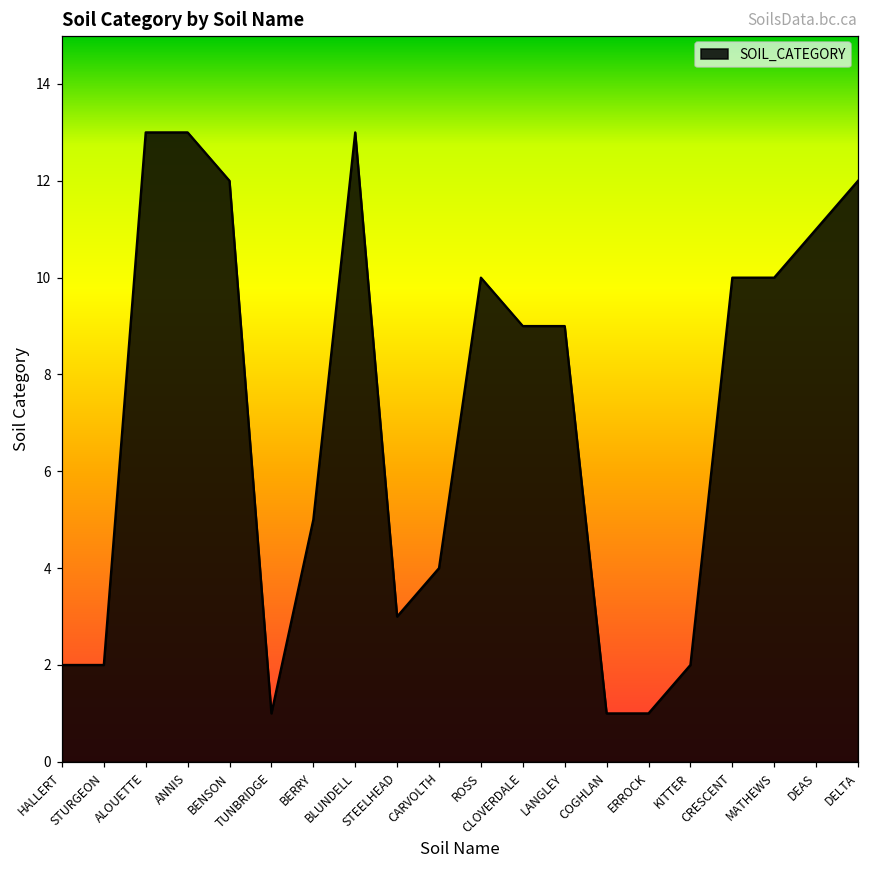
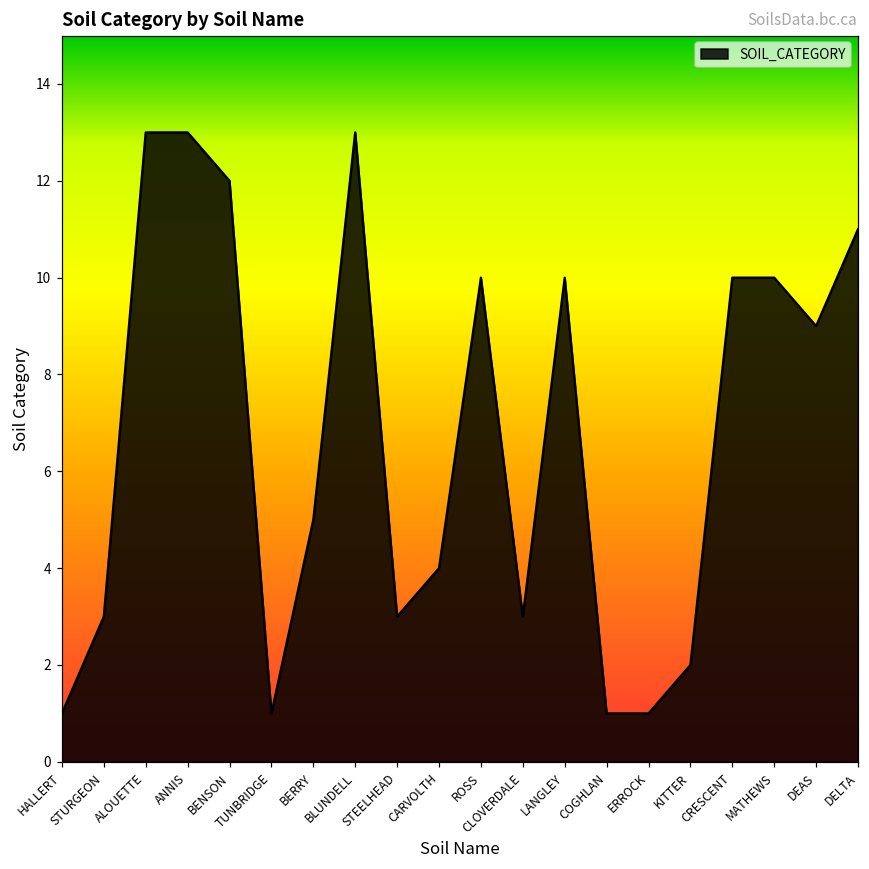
  {
-   "HALLERT": 2,
-   "STURGEON": 2,
+   "HALLERT": 1,
+   "STURGEON": 3,
    "ALOUETTE": 13,
    "ANNIS": 13,
    "BENSON": 12,
    "TUNBRIDGE": 1,
    "BERRY": 5,
    "BLUNDELL": 13,
    "STEELHEAD": 3,
    "CARVOLTH": 4,
    "ROSS": 10,
-   "CLOVERDALE": 9,
-   "LANGLEY": 9,
+   "CLOVERDALE": 3,
+   "LANGLEY": 10,
    "COGHLAN": 1,
    "ERROCK": 1,
    "KITTER": 2,
    "CRESCENT": 10,
    "MATHEWS": 10,
-   "DEAS": 11,
-   "DELTA": 12
+   "DEAS": 9,
+   "DELTA": 11
  }
